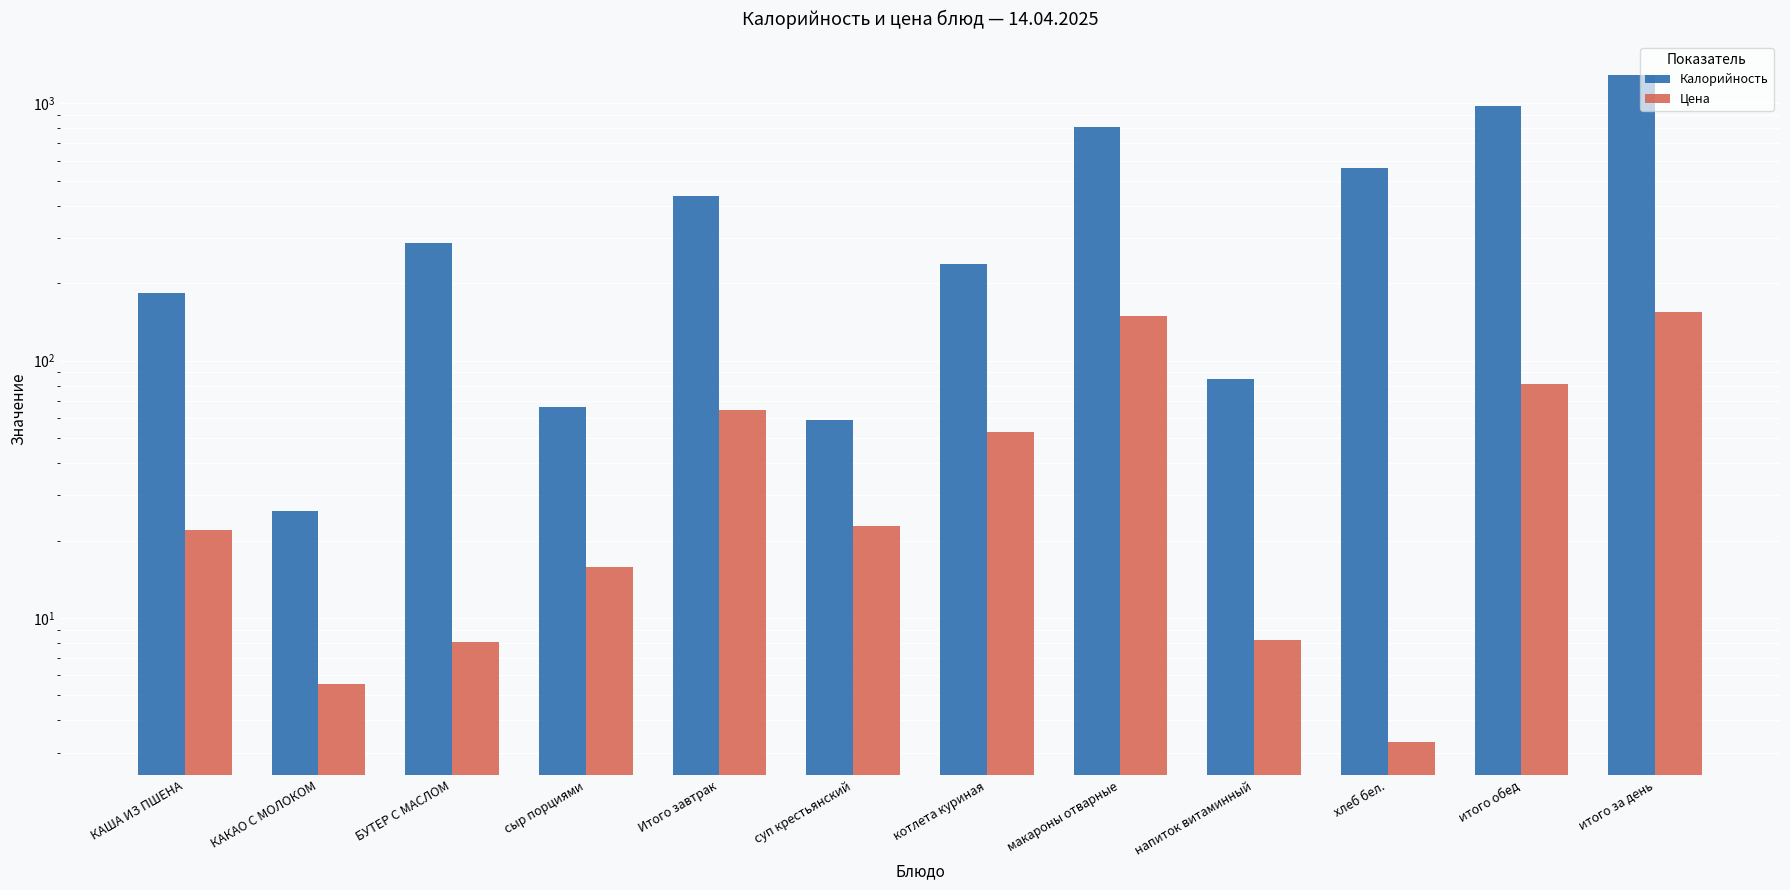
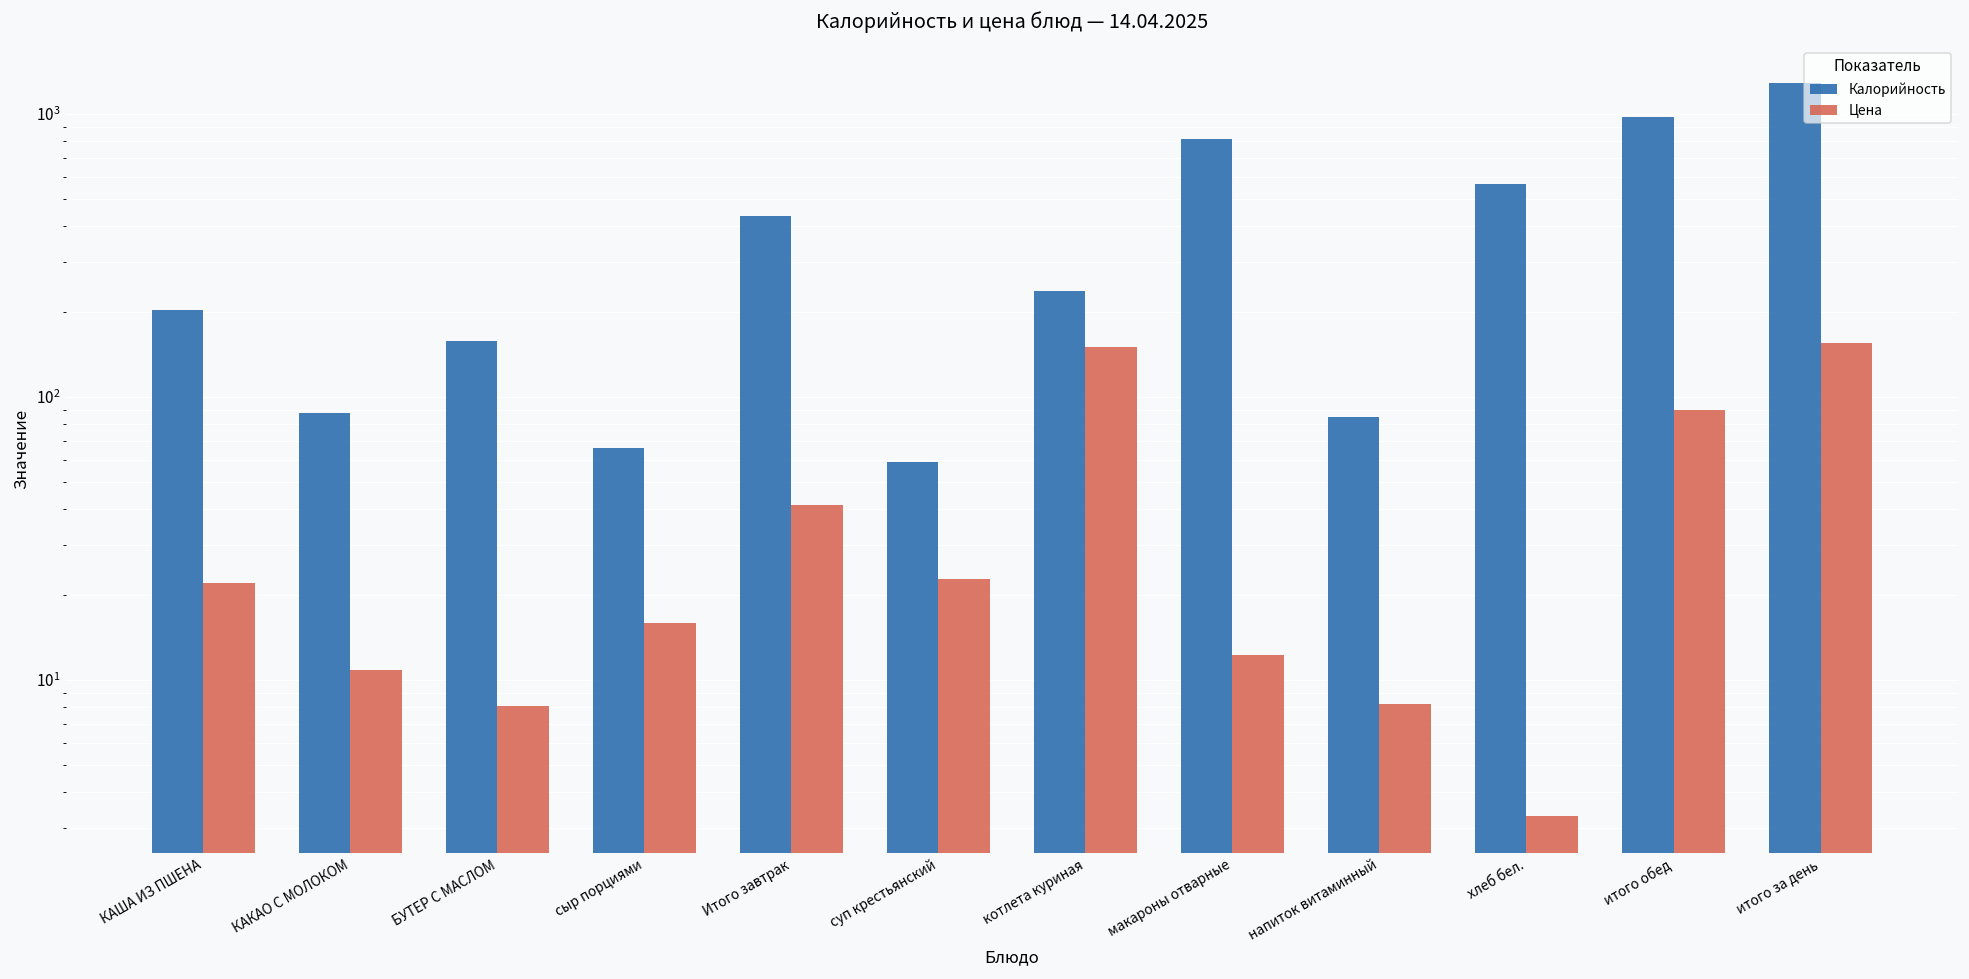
  {
    "Калорийность": {
-     "КАША ИЗ ПШЕНА": 180,
-     "КАКАО С МОЛОКОМ": 26,
-     "БУТЕР С МАСЛОМ": 290,
+     "КАША ИЗ ПШЕНА": 200,
+     "КАКАО С МОЛОКОМ": 88,
+     "БУТЕР С МАСЛОМ": 160,
      "сыр порциями": 66,
      "Итого завтрак": 440,
      "суп крестьянский": 59,
      "котлета куриная": 240,
      "макароны отварные": 810,
      "напиток витаминный": 85,
      "хлеб бел.": 560,
      "итого обед": 980,
      "итого за день": 1300
    },
    "Цена": {
      "КАША ИЗ ПШЕНА": 22,
-     "КАКАО С МОЛОКОМ": 5.6,
+     "КАКАО С МОЛОКОМ": 10.8,
      "БУТЕР С МАСЛОМ": 8.1,
      "сыр порциями": 16,
-     "Итого завтрак": 64,
+     "Итого завтрак": 41,
      "суп крестьянский": 23,
-     "котлета куриная": 53,
-     "макароны отварные": 150,
+     "котлета куриная": 150,
+     "макароны отварные": 12,
      "напиток витаминный": 8.2,
      "хлеб бел.": 3.3,
-     "итого обед": 81,
+     "итого обед": 90,
      "итого за день": 150
    }
  }
